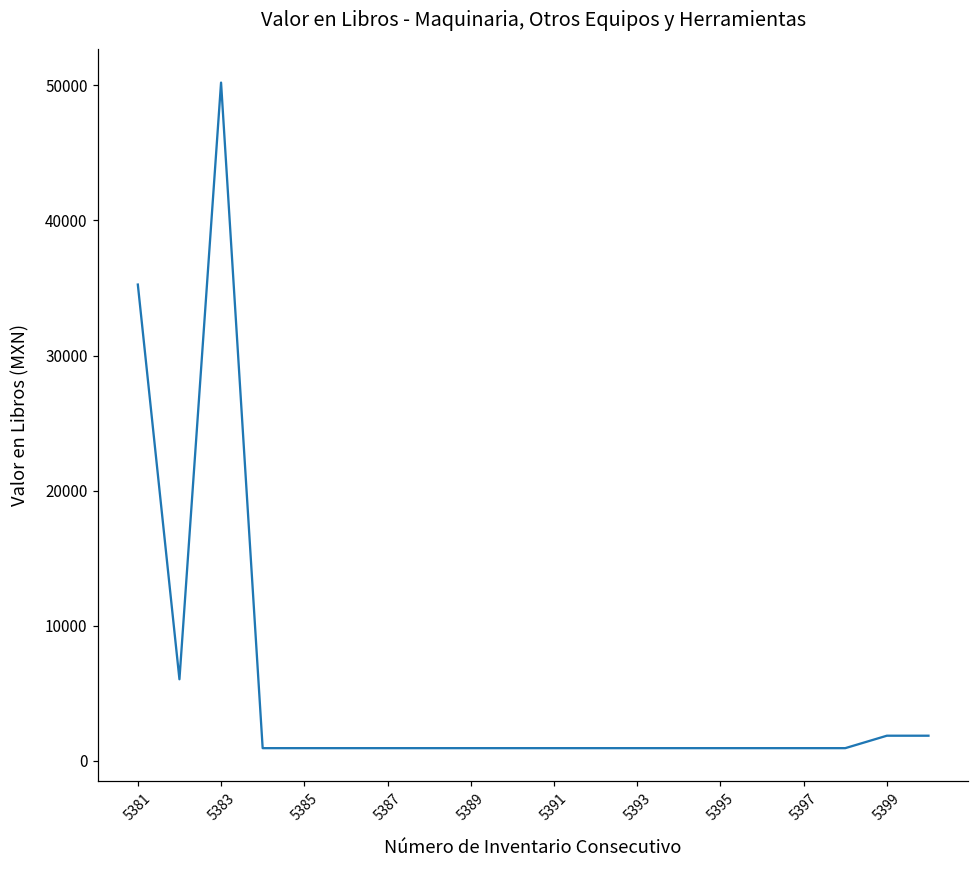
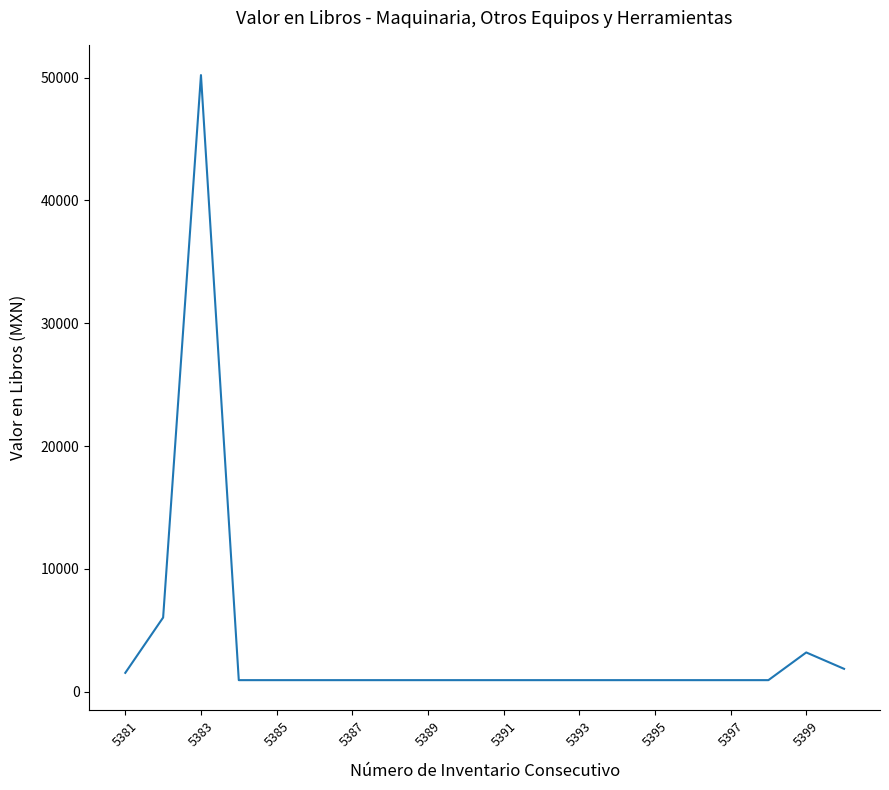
  {
-   "5381": 35300,
+   "5381": 1500,
    "5383": 50200,
    "5385": 900,
    "5387": 900,
    "5389": 900,
    "5391": 900,
    "5393": 900,
    "5395": 900,
    "5397": 900,
-   "5399": 1900
+   "5399": 3200
  }
